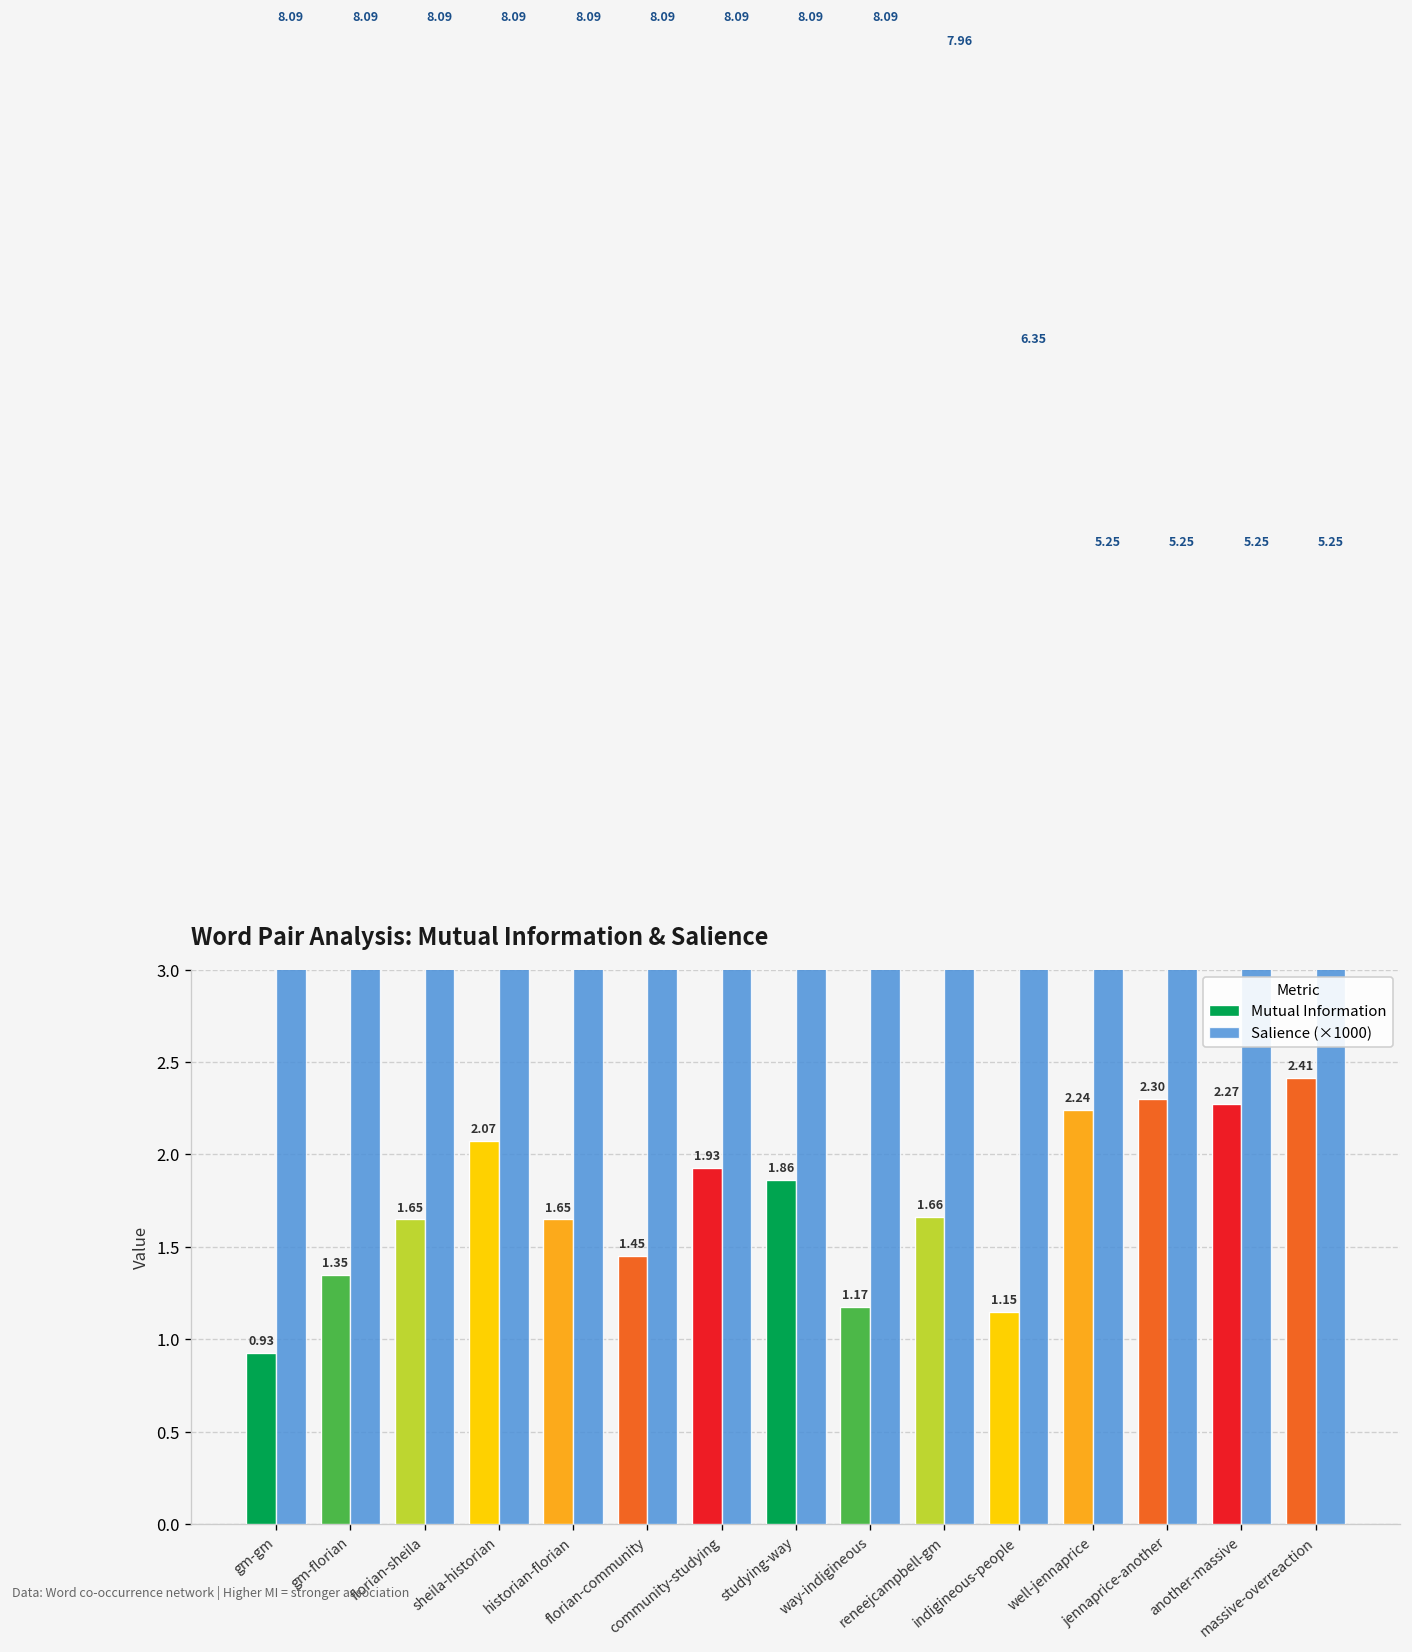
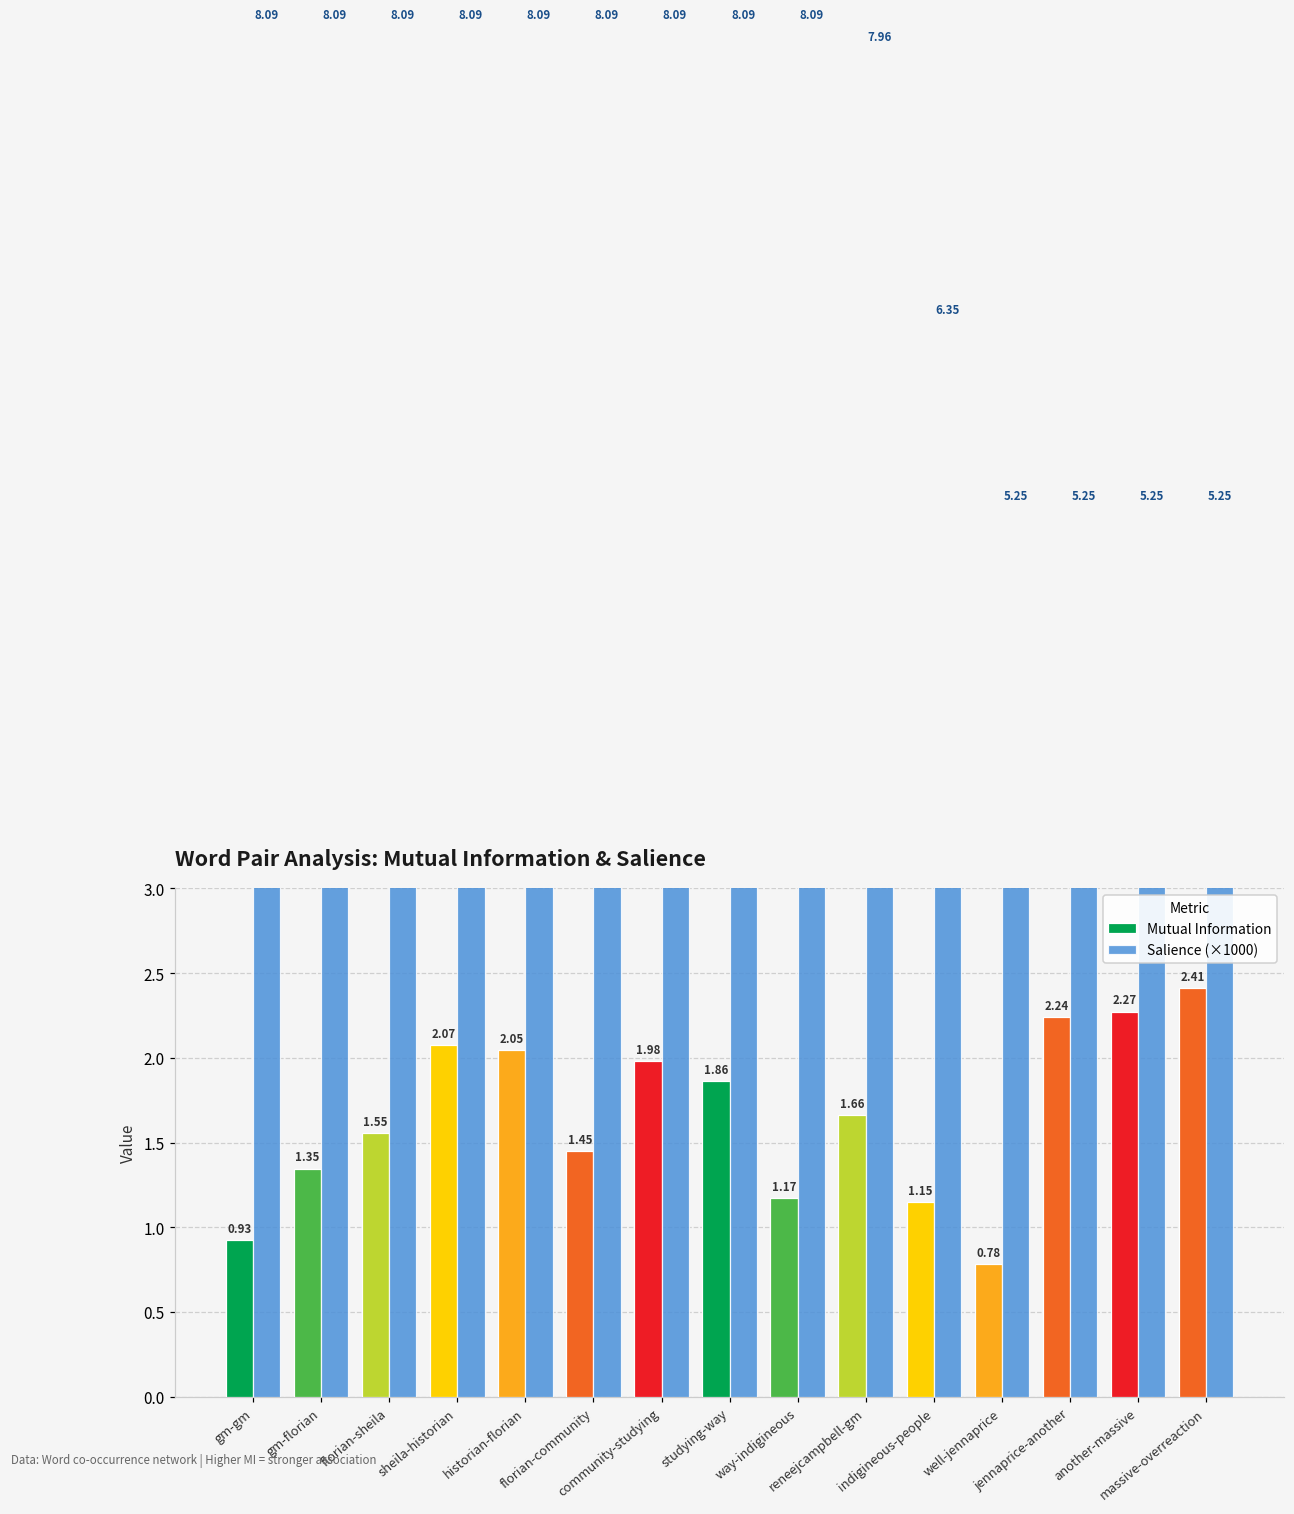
  {
    "Mutual Information": {
      "gm-gm": 0.93,
      "gm-florian": 1.35,
-     "florian-sheila": 1.65,
+     "florian-sheila": 1.55,
      "sheila-historian": 2.07,
-     "historian-florian": 1.65,
+     "historian-florian": 2.05,
      "florian-community": 1.45,
-     "community-studying": 1.93,
+     "community-studying": 1.98,
      "studying-way": 1.86,
      "way-indigineous": 1.17,
      "reneejcampbell-gm": 1.66,
      "indigineous-people": 1.15,
-     "well-jennaprice": 2.24,
-     "jennaprice-another": 2.30,
+     "well-jennaprice": 0.78,
+     "jennaprice-another": 2.24,
      "another-massive": 2.27,
      "massive-overreaction": 2.41
    }
  }
